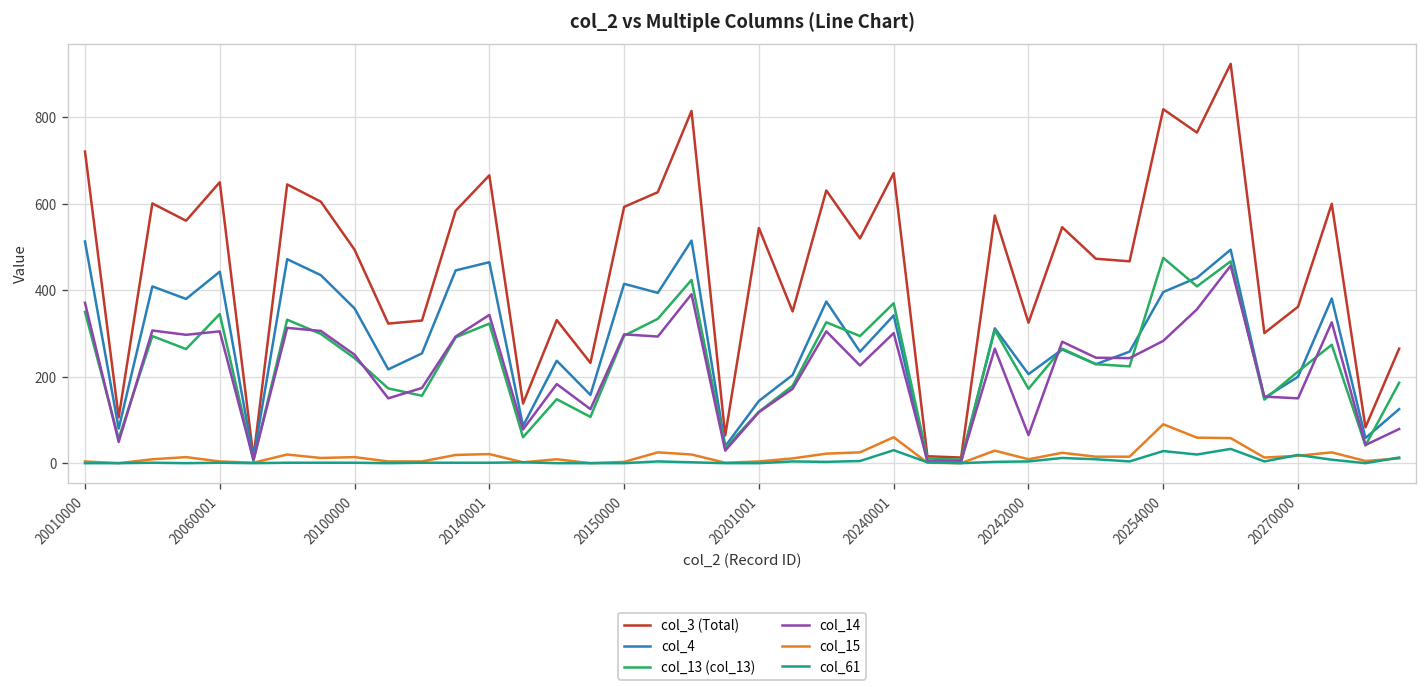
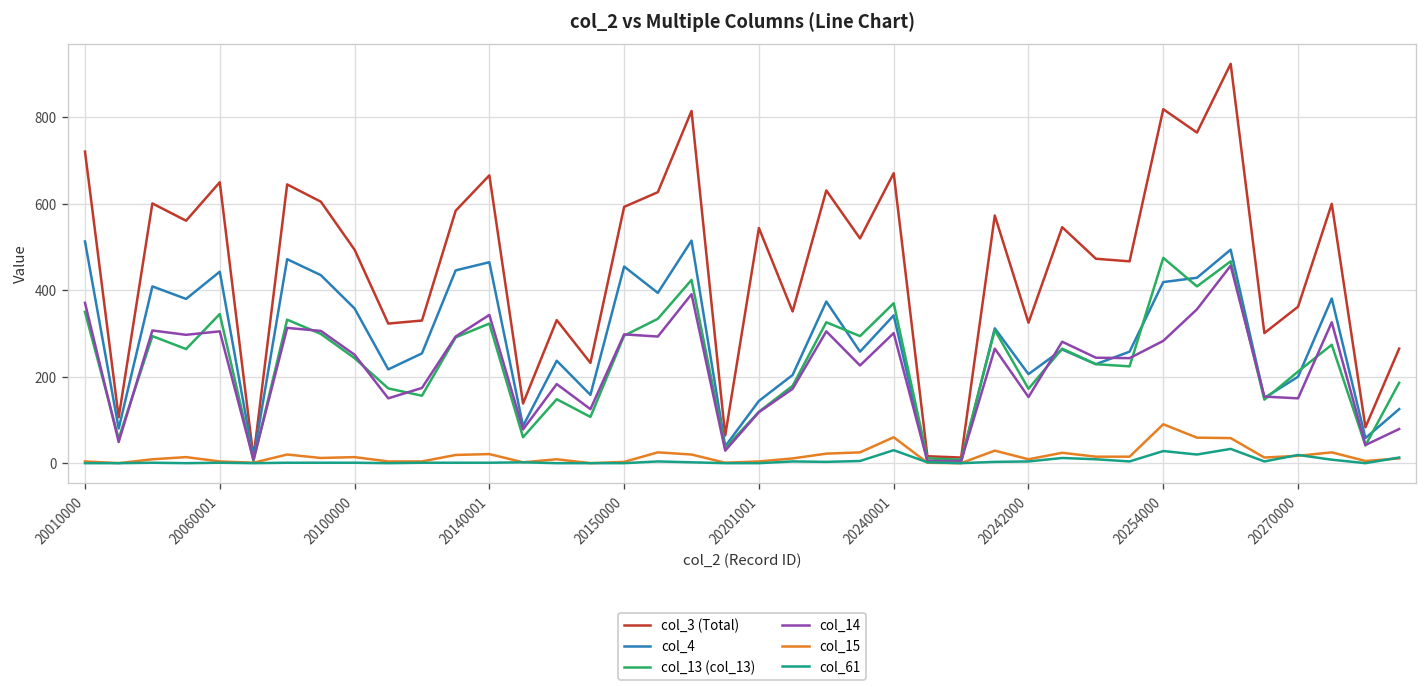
  {
    "col_3 (Total)": {
      "20010000": 720,
      "20060001": 650,
      "20100000": 490,
      "20140001": 670,
      "20150000": 590,
      "20201001": 540,
      "20240001": 670,
      "20242000": 330,
      "20254000": 820,
      "20270000": 360
    },
    "col_4": {
      "20010000": 510,
      "20060001": 440,
      "20100000": 360,
      "20140001": 470,
-     "20150000": 420,
+     "20150000": 460,
      "20201001": 140,
      "20240001": 340,
      "20242000": 210,
-     "20254000": 400,
+     "20254000": 420,
      "20270000": 200
    },
    "col_14": {
      "20010000": 370,
      "20060001": 310,
      "20100000": 250,
      "20140001": 340,
      "20240001": 300,
-     "20242000": 70,
+     "20242000": 150,
      "20254000": 280,
      "20270000": 150
    },
    "col_15": {
      "20100000": 10,
      "20140001": 20,
      "20240001": 60,
      "20254000": 90
    }
  }
